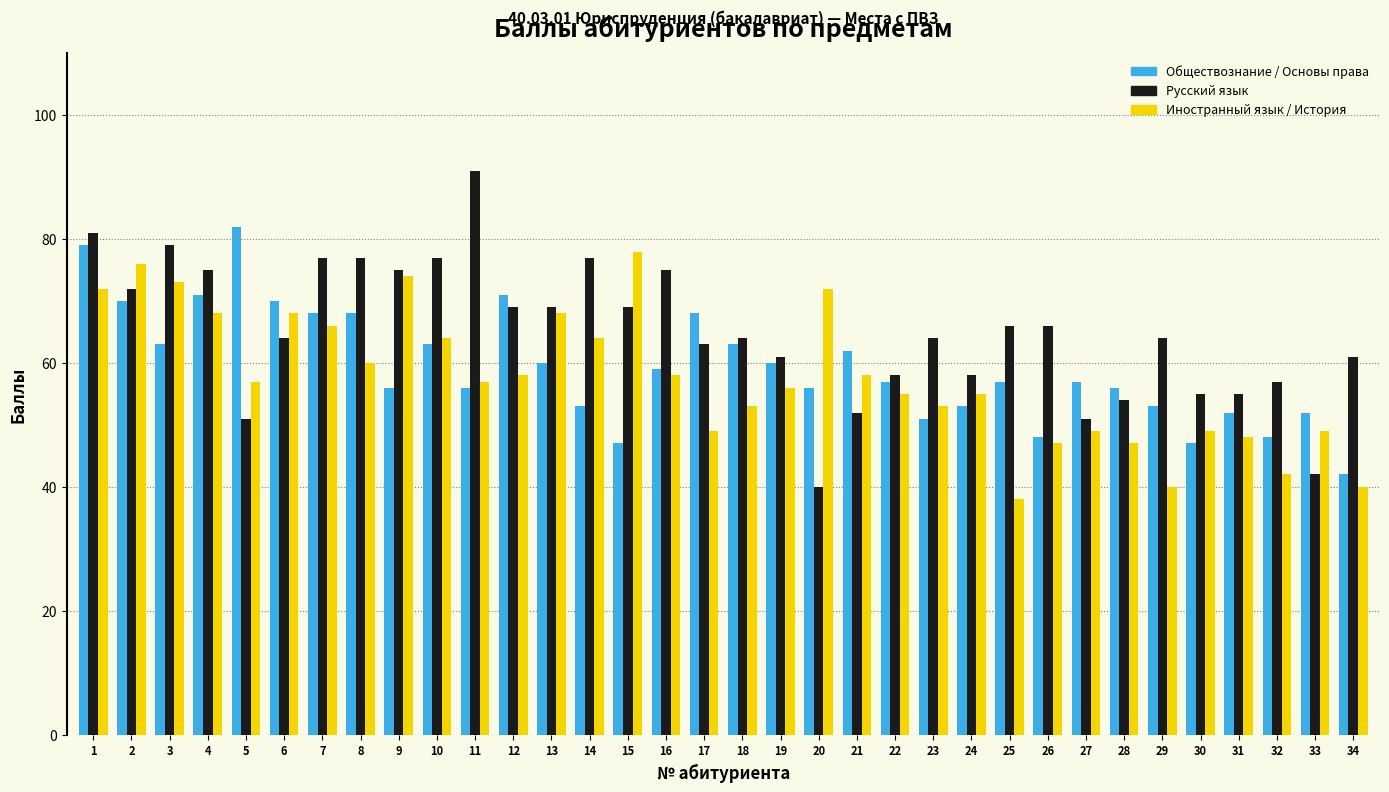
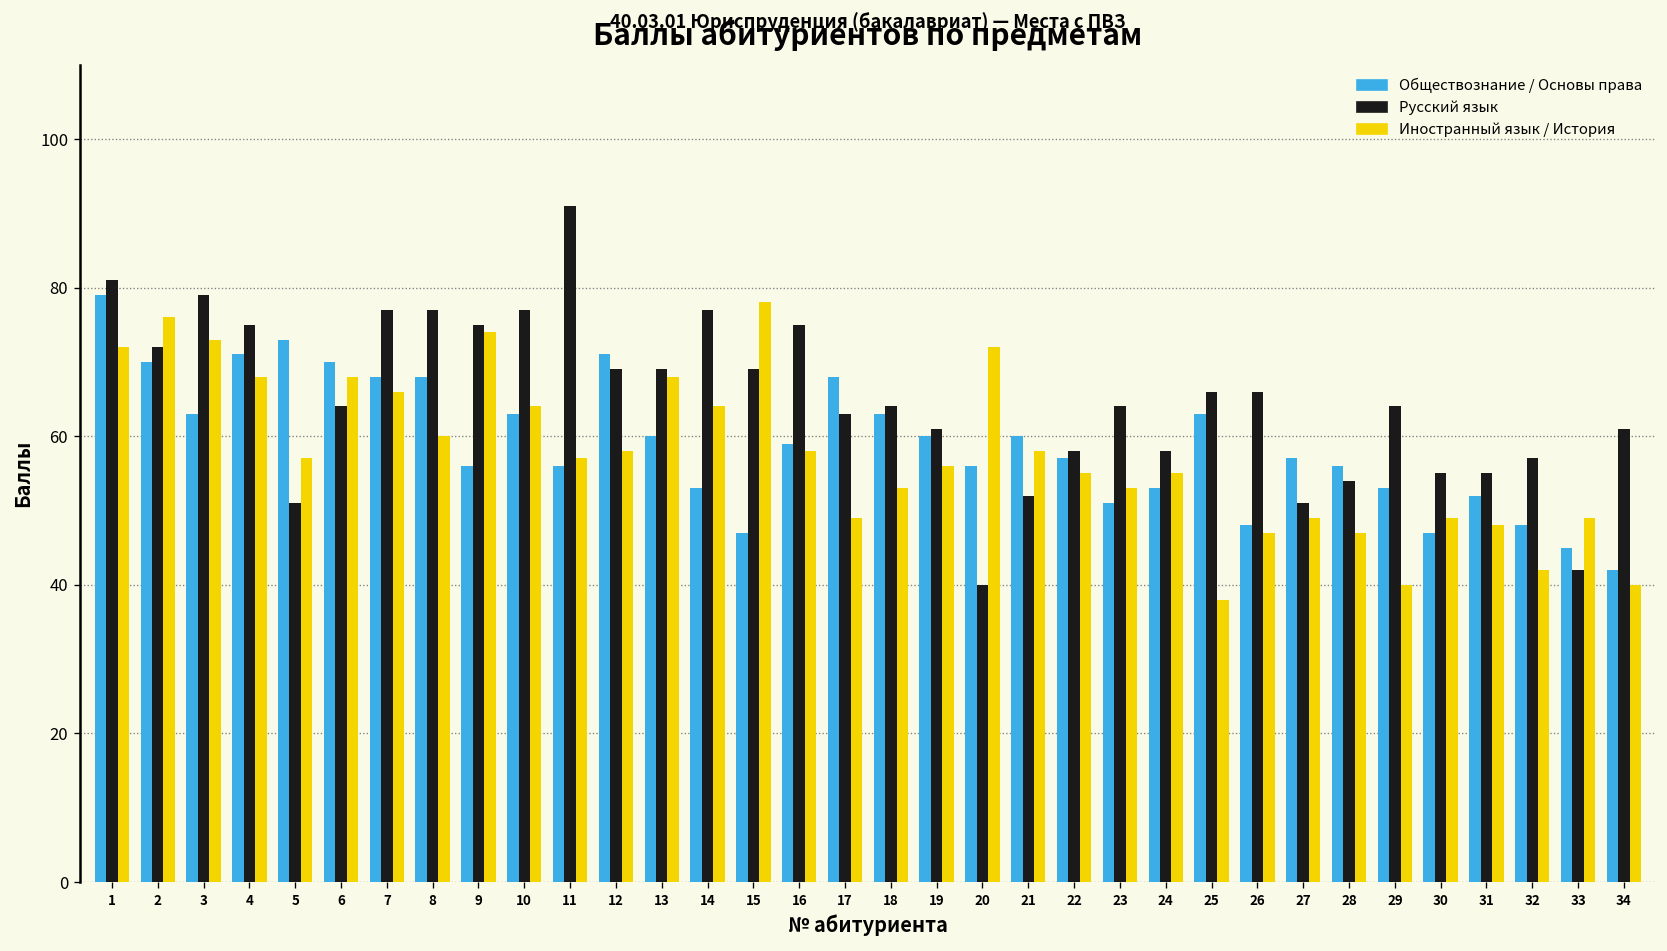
  {
    "Обществознание / Основы права": {
      "1": 79,
      "2": 70,
      "3": 63,
      "4": 71,
-     "5": 82,
+     "5": 73,
      "6": 70,
      "7": 68,
      "8": 68,
      "9": 56,
      "10": 63,
      "11": 56,
      "12": 71,
      "13": 60,
      "14": 53,
      "15": 47,
      "16": 59,
      "17": 68,
      "18": 63,
      "19": 60,
      "20": 56,
-     "21": 62,
+     "21": 60,
      "22": 57,
      "23": 51,
      "24": 53,
-     "25": 57,
+     "25": 63,
      "26": 48,
      "27": 57,
      "28": 56,
      "29": 53,
      "30": 47,
      "31": 52,
      "32": 48,
-     "33": 52,
+     "33": 45,
      "34": 42
    },
    "Русский язык": {
      "1": 81,
      "2": 72,
      "3": 79,
      "4": 75,
      "5": 51,
      "6": 64,
      "7": 77,
      "8": 77,
      "9": 75,
      "10": 77,
      "11": 91,
      "12": 69,
      "13": 69,
      "14": 77,
      "15": 69,
      "16": 75,
      "17": 63,
      "18": 64,
      "19": 61,
      "20": 40,
      "21": 52,
      "22": 58,
      "23": 64,
      "24": 58,
      "25": 66,
      "26": 66,
      "27": 51,
      "28": 54,
      "29": 64,
      "30": 55,
      "31": 55,
      "32": 57,
      "33": 42,
      "34": 61
    },
    "Иностранный язык / История": {
      "1": 72,
      "2": 76,
      "3": 73,
      "4": 68,
      "5": 57,
      "6": 68,
      "7": 66,
      "8": 60,
      "9": 74,
      "10": 64,
      "11": 57,
      "12": 58,
      "13": 68,
      "14": 64,
      "15": 78,
      "16": 58,
      "17": 49,
      "18": 53,
      "19": 56,
      "20": 72,
      "21": 58,
      "22": 55,
      "23": 53,
      "24": 55,
      "25": 38,
      "26": 47,
      "27": 49,
      "28": 47,
      "29": 40,
      "30": 49,
      "31": 48,
      "32": 42,
      "33": 49,
      "34": 40
    }
  }
